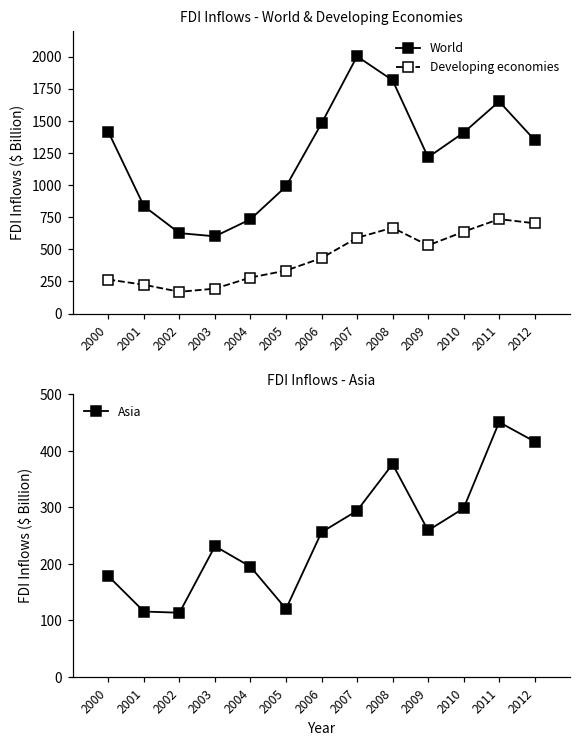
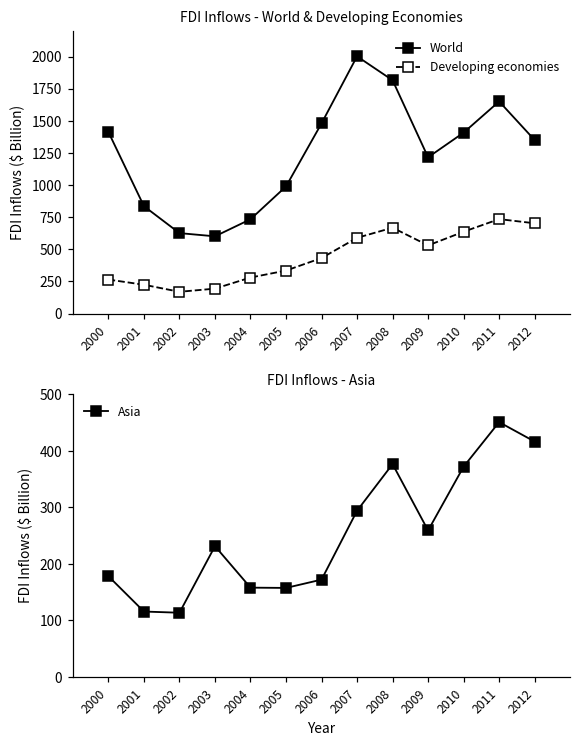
  {
    "FDI Inflows - Asia": {
      "2000": 180,
      "2001": 120,
      "2002": 110,
      "2003": 230,
-     "2004": 190,
-     "2005": 120,
-     "2006": 260,
+     "2004": 160,
+     "2005": 160,
+     "2006": 170,
      "2007": 290,
      "2008": 380,
      "2009": 260,
-     "2010": 300,
+     "2010": 370,
      "2011": 450,
      "2012": 420
    }
  }
